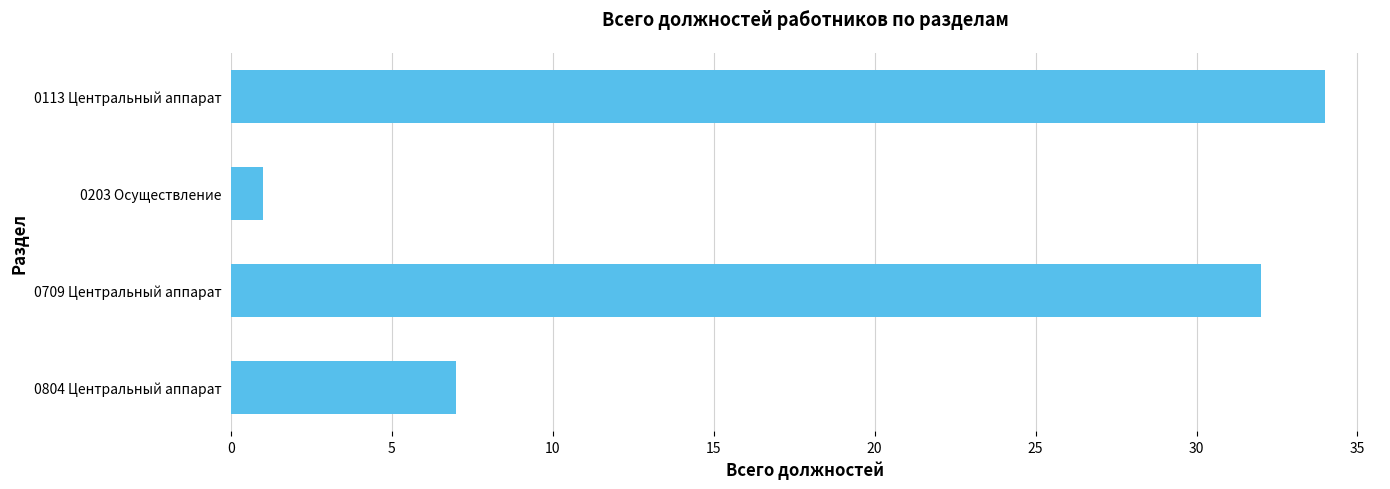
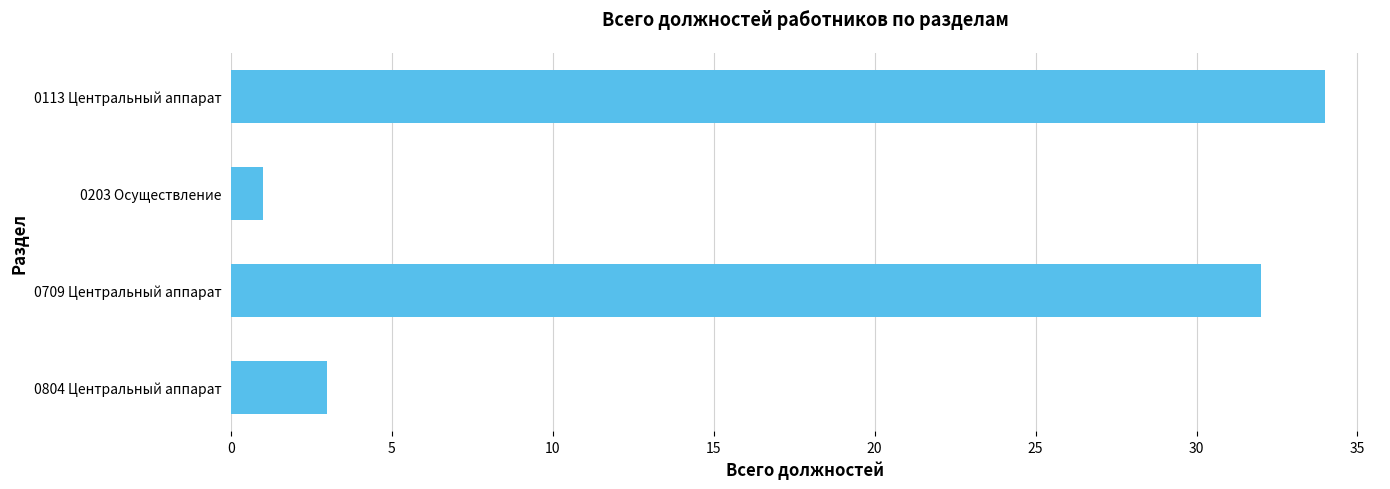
  {
    "0113 Центральный аппарат": 34,
    "0203 Осуществление": 1,
    "0709 Центральный аппарат": 32,
-   "0804 Центральный аппарат": 7
+   "0804 Центральный аппарат": 3
  }
